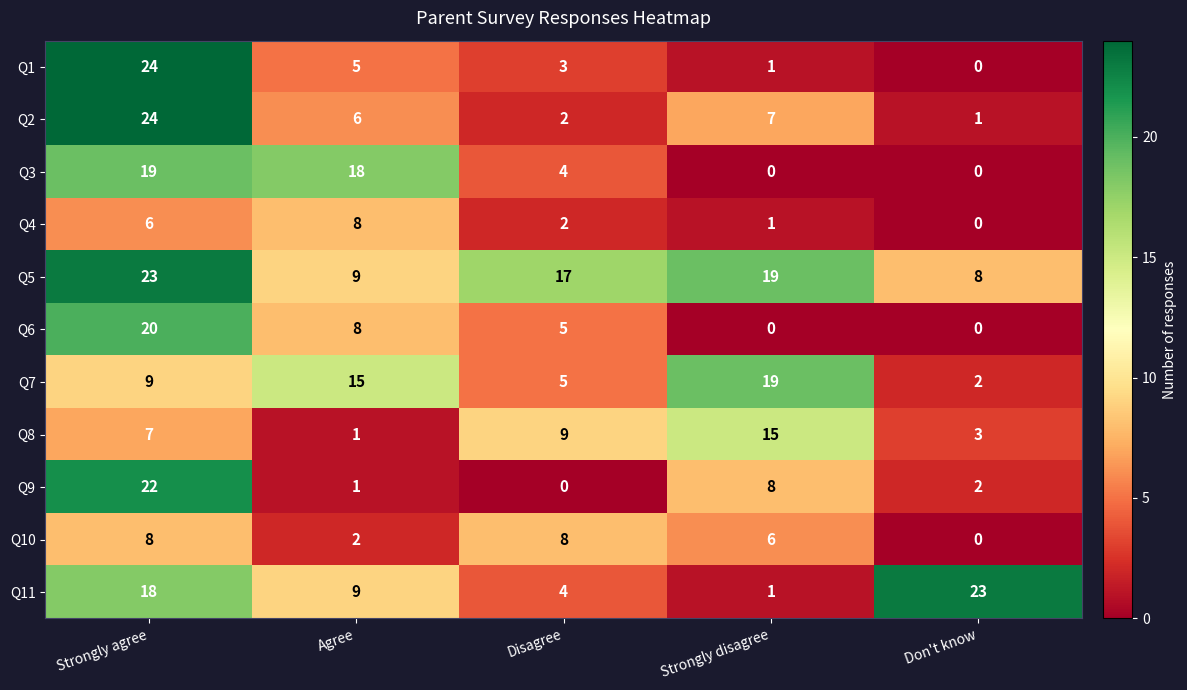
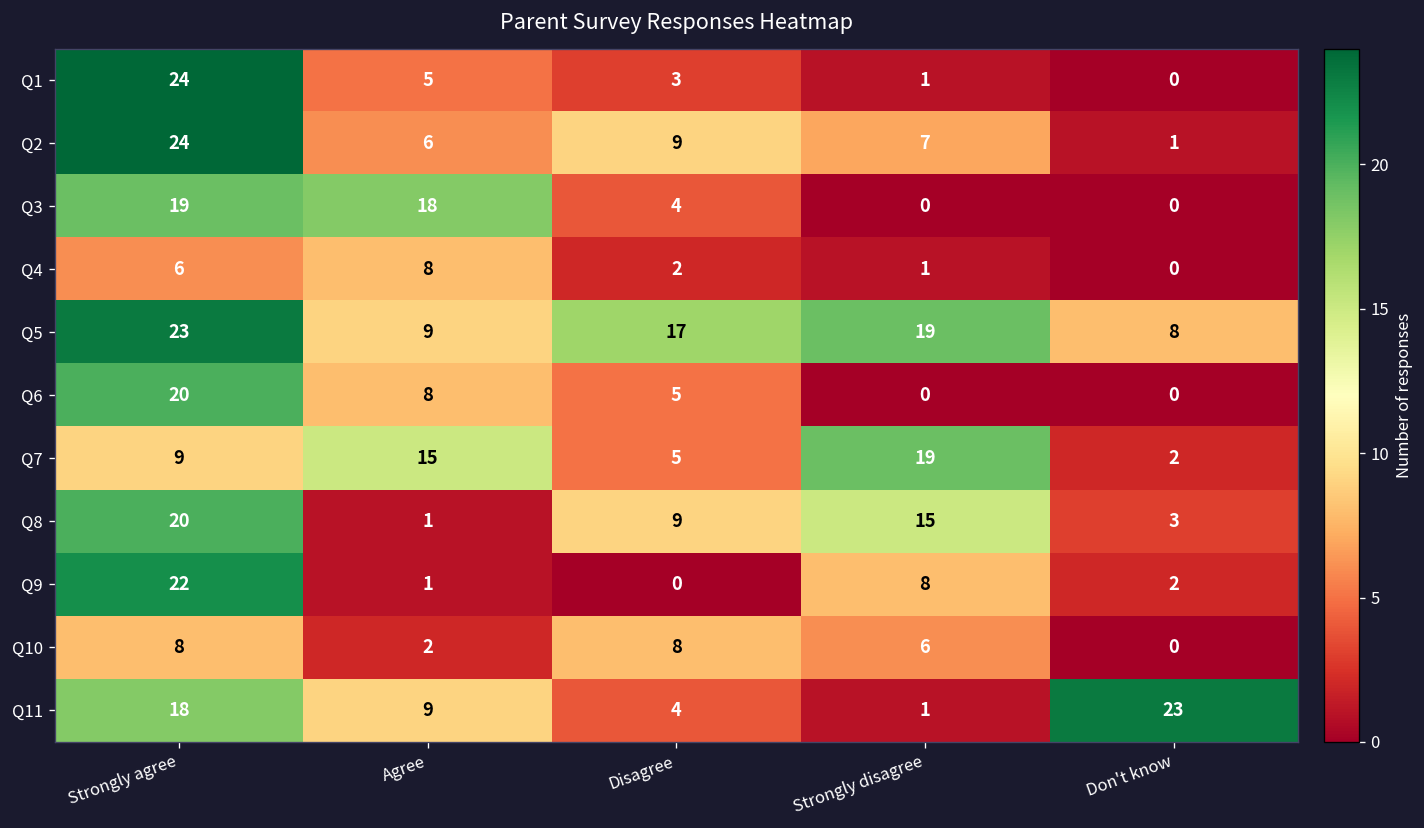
  {
    "Q1": {
      "Strongly agree": 24,
      "Agree": 5,
      "Disagree": 3,
      "Strongly disagree": 1,
      "Don't know": 0
    },
    "Q2": {
      "Strongly agree": 24,
      "Agree": 6,
-     "Disagree": 2,
+     "Disagree": 9,
      "Strongly disagree": 7,
      "Don't know": 1
    },
    "Q3": {
      "Strongly agree": 19,
      "Agree": 18,
      "Disagree": 4,
      "Strongly disagree": 0,
      "Don't know": 0
    },
    "Q4": {
      "Strongly agree": 6,
      "Agree": 8,
      "Disagree": 2,
      "Strongly disagree": 1,
      "Don't know": 0
    },
    "Q5": {
      "Strongly agree": 23,
      "Agree": 9,
      "Disagree": 17,
      "Strongly disagree": 19,
      "Don't know": 8
    },
    "Q6": {
      "Strongly agree": 20,
      "Agree": 8,
      "Disagree": 5,
      "Strongly disagree": 0,
      "Don't know": 0
    },
    "Q7": {
      "Strongly agree": 9,
      "Agree": 15,
      "Disagree": 5,
      "Strongly disagree": 19,
      "Don't know": 2
    },
    "Q8": {
-     "Strongly agree": 7,
+     "Strongly agree": 20,
      "Agree": 1,
      "Disagree": 9,
      "Strongly disagree": 15,
      "Don't know": 3
    },
    "Q9": {
      "Strongly agree": 22,
      "Agree": 1,
      "Disagree": 0,
      "Strongly disagree": 8,
      "Don't know": 2
    },
    "Q10": {
      "Strongly agree": 8,
      "Agree": 2,
      "Disagree": 8,
      "Strongly disagree": 6,
      "Don't know": 0
    },
    "Q11": {
      "Strongly agree": 18,
      "Agree": 9,
      "Disagree": 4,
      "Strongly disagree": 1,
      "Don't know": 23
    }
  }
